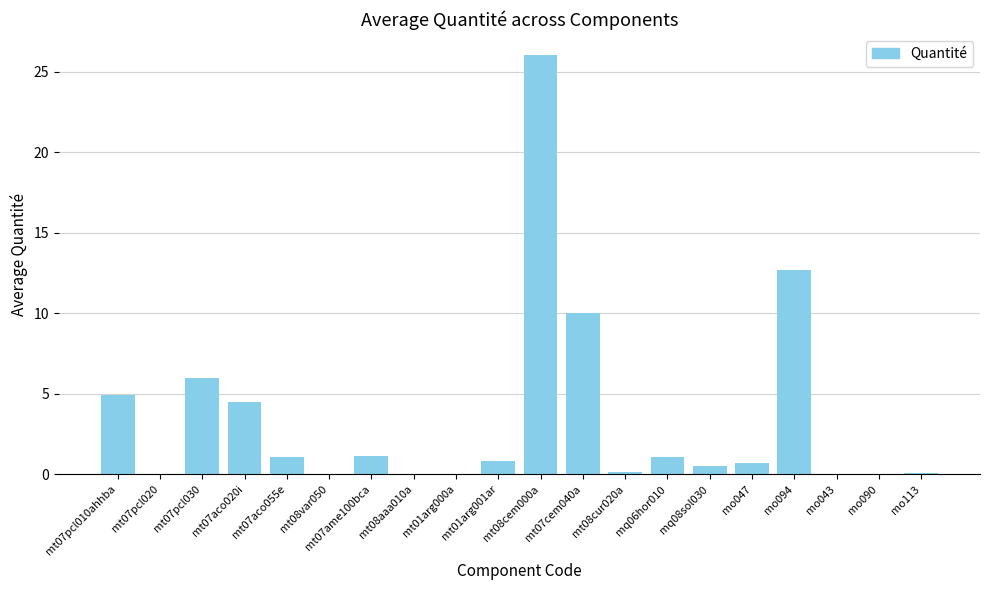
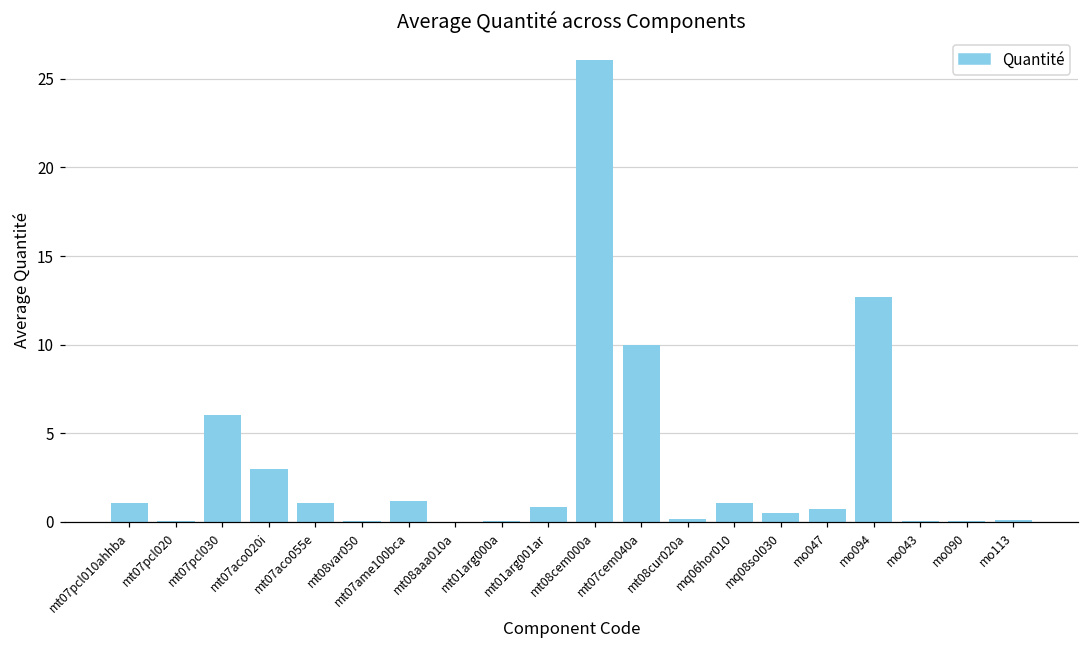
  {
-   "mt07pcl010ahhba": 4.9,
+   "mt07pcl010ahhba": 1.1,
    "mt07pcl030": 6.0,
-   "mt07aco020i": 4.5,
+   "mt07aco020i": 3.0,
    "mt07aco055e": 1.1,
    "mt07ame100bca": 1.2,
    "mt01arg001ar": 0.8,
    "mt08cem000a": 26.0,
    "mt07cem040a": 10.0,
    "mq06hor010": 1.1,
    "mq08sol030": 0.5,
    "mo047": 0.7,
    "mo094": 12.7
  }
